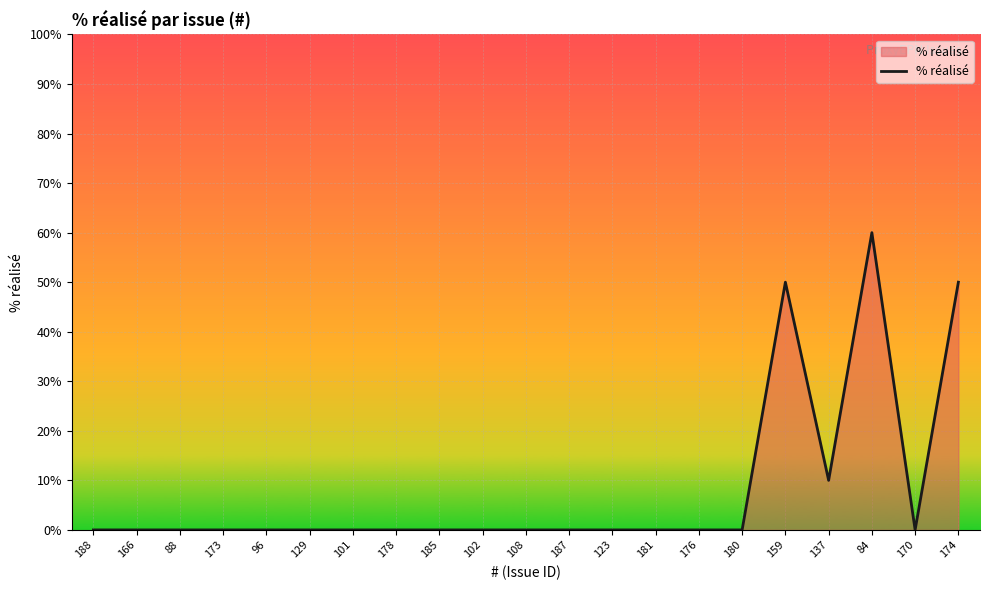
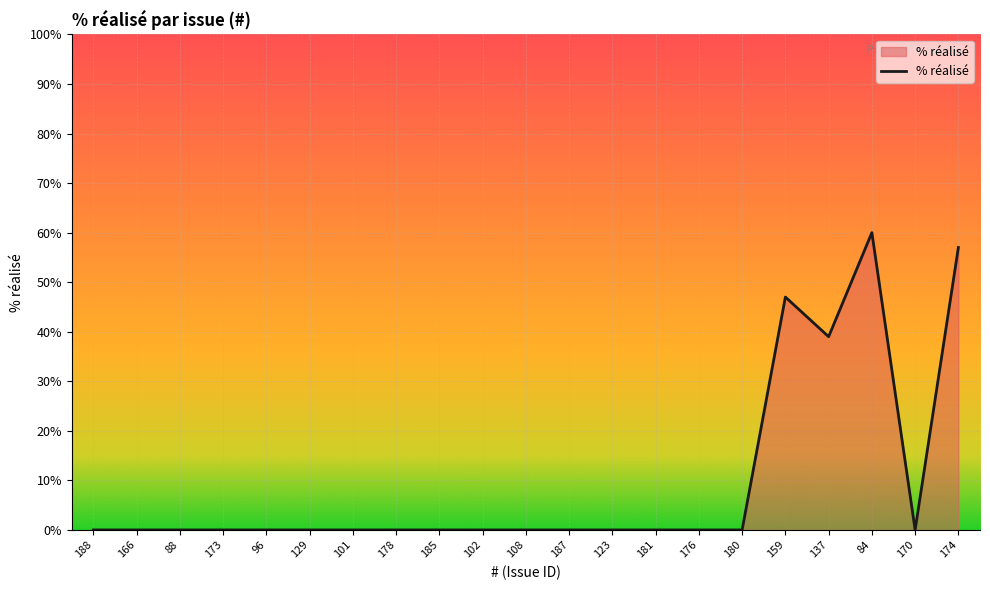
  {
    "188": "0%",
    "166": "0%",
    "88": "0%",
    "173": "0%",
    "96": "0%",
    "129": "0%",
    "101": "0%",
    "178": "0%",
    "185": "0%",
    "102": "0%",
    "108": "0%",
    "187": "0%",
    "123": "0%",
    "181": "0%",
    "176": "0%",
    "180": "0%",
-   "159": "50%",
-   "137": "10%",
+   "159": "47%",
+   "137": "39%",
    "84": "60%",
    "170": "0%",
-   "174": "50%"
+   "174": "57%"
  }
